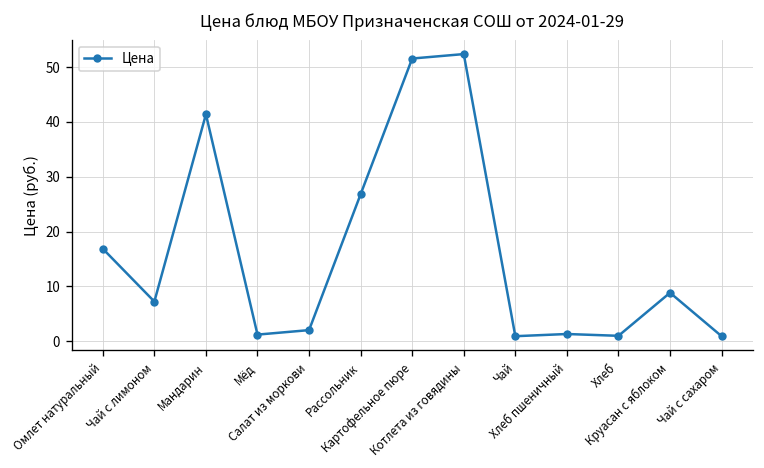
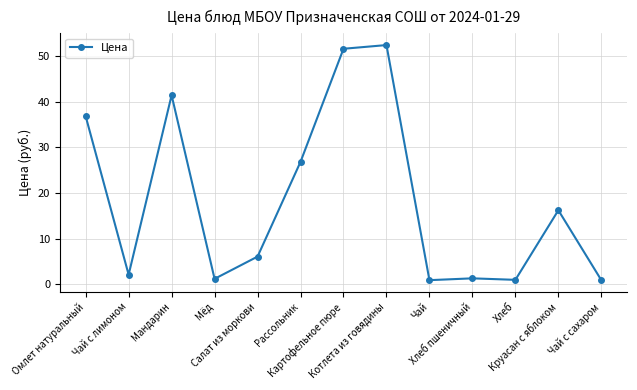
  {
-   "Омлет натуральный": 17,
-   "Чай с лимоном": 7,
+   "Омлет натуральный": 37,
+   "Чай с лимоном": 2,
    "Мандарин": 41,
    "Мёд": 1,
-   "Салат из моркови": 2,
+   "Салат из моркови": 6,
    "Рассольник": 27,
    "Картофельное пюре": 52,
    "Котлета из говядины": 52,
    "Чай": 1,
    "Хлеб пшеничный": 1,
    "Хлеб": 1,
-   "Круасан с яблоком": 9,
+   "Круасан с яблоком": 16,
    "Чай с сахаром": 1
  }
